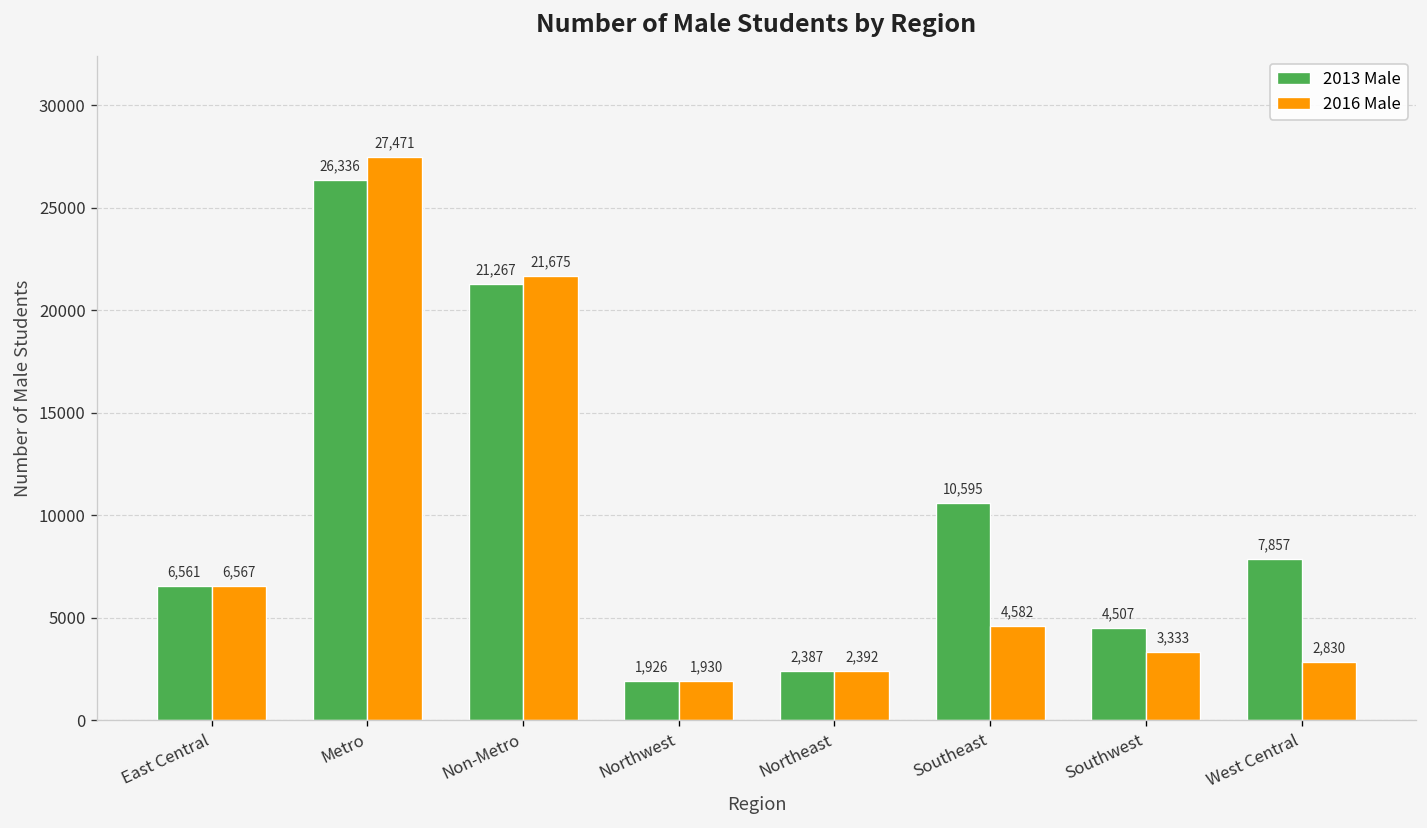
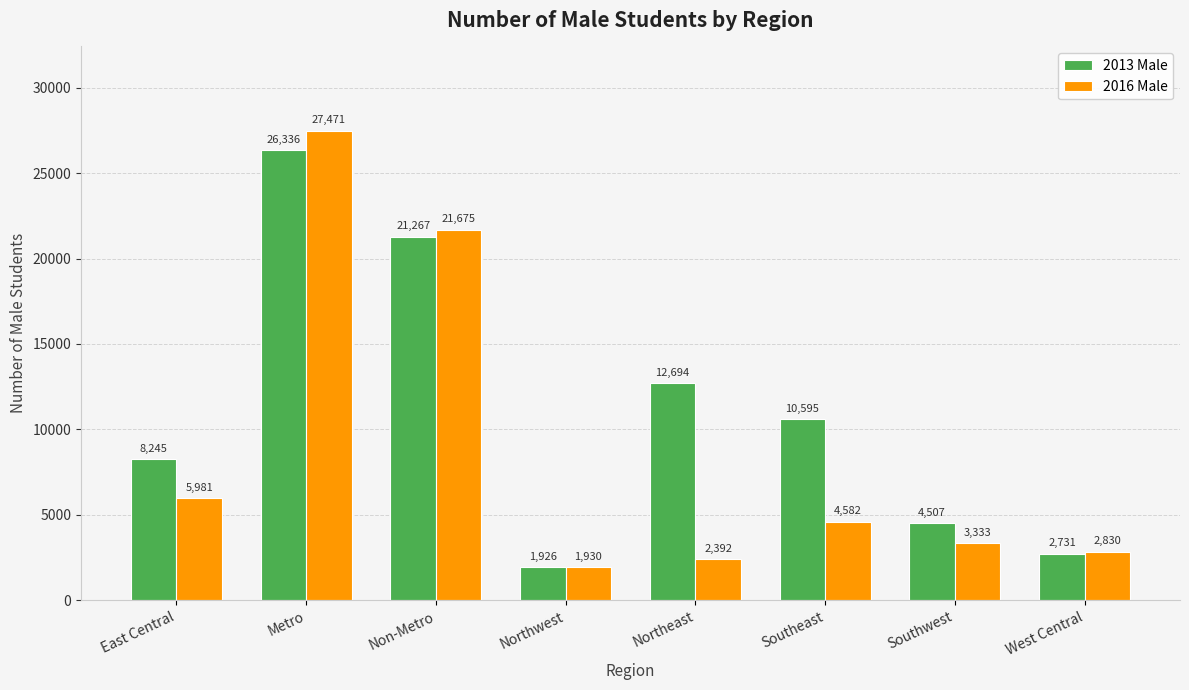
  {
    "2013 Male": {
-     "East Central": "6,561",
+     "East Central": "8,245",
      "Metro": "26,336",
      "Non-Metro": "21,267",
      "Northwest": "1,926",
-     "Northeast": "2,387",
+     "Northeast": "12,694",
      "Southeast": "10,595",
      "Southwest": "4,507",
-     "West Central": "7,857"
+     "West Central": "2,731"
    },
    "2016 Male": {
-     "East Central": "6,567",
+     "East Central": "5,981",
      "Metro": "27,471",
      "Non-Metro": "21,675",
      "Northwest": "1,930",
      "Northeast": "2,392",
      "Southeast": "4,582",
      "Southwest": "3,333",
      "West Central": "2,830"
    }
  }
